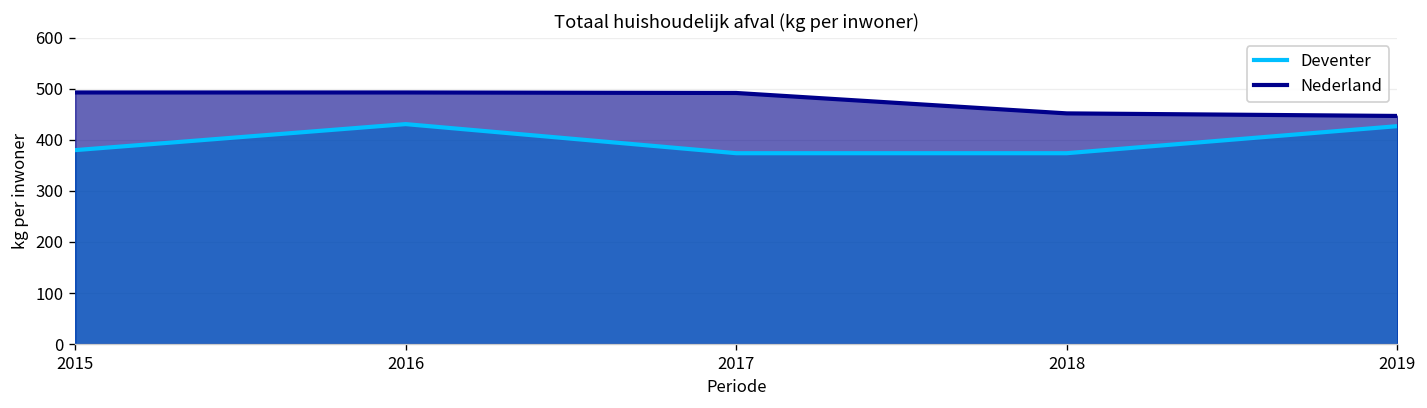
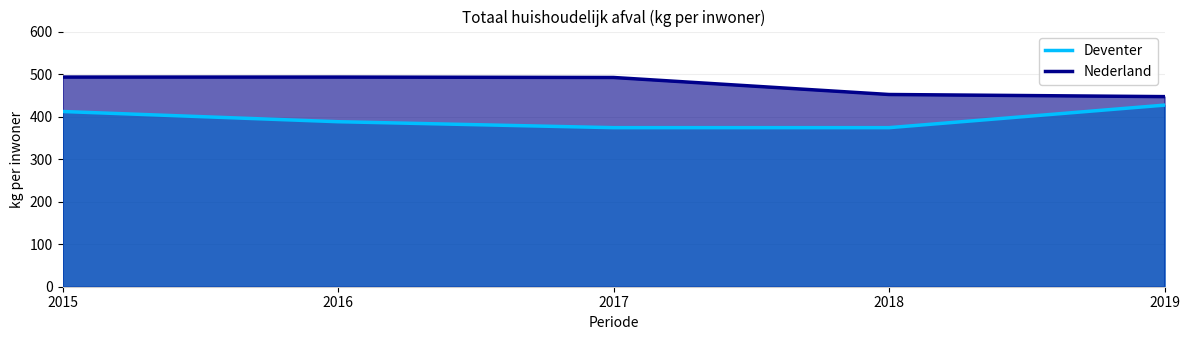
  {
    "Deventer": {
-     "2015": 380,
-     "2016": 430,
+     "2015": 410,
+     "2016": 390,
      "2017": 370,
      "2018": 370,
      "2019": 430
    },
    "Nederland": {
      "2015": 490,
      "2016": 490,
      "2017": 490,
      "2018": 450,
      "2019": 450
    }
  }
